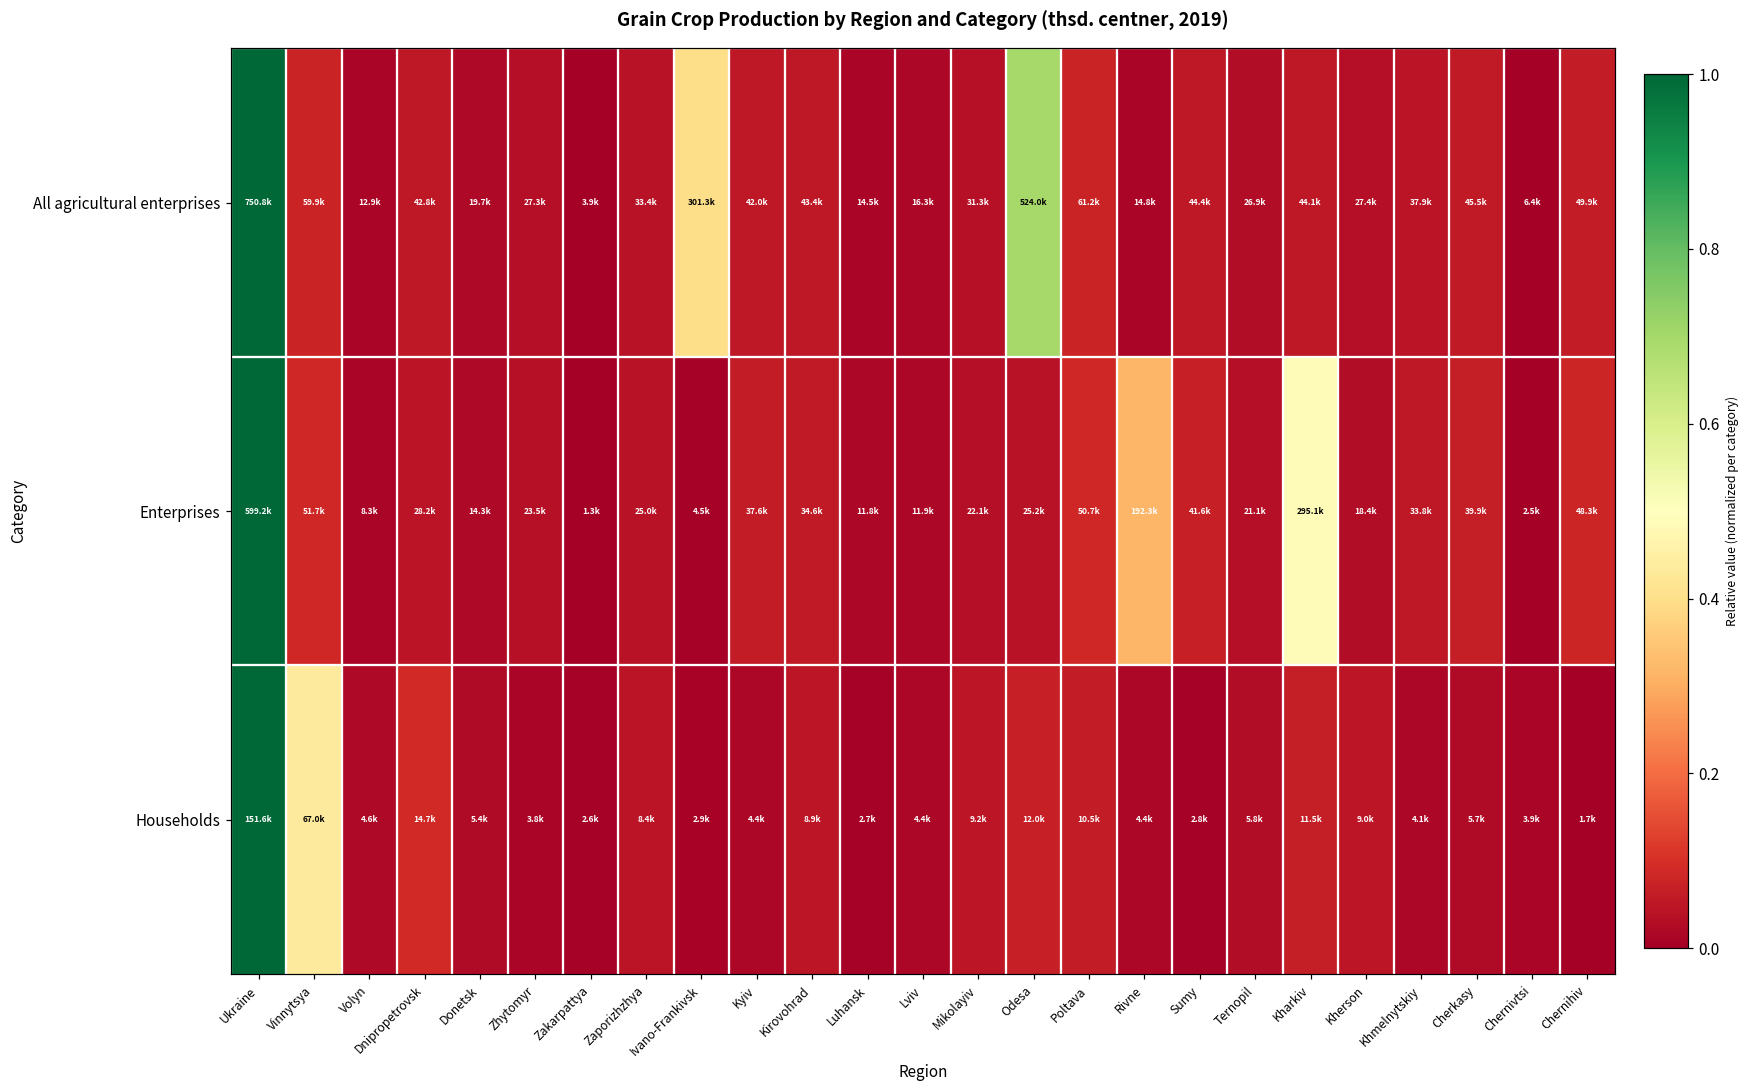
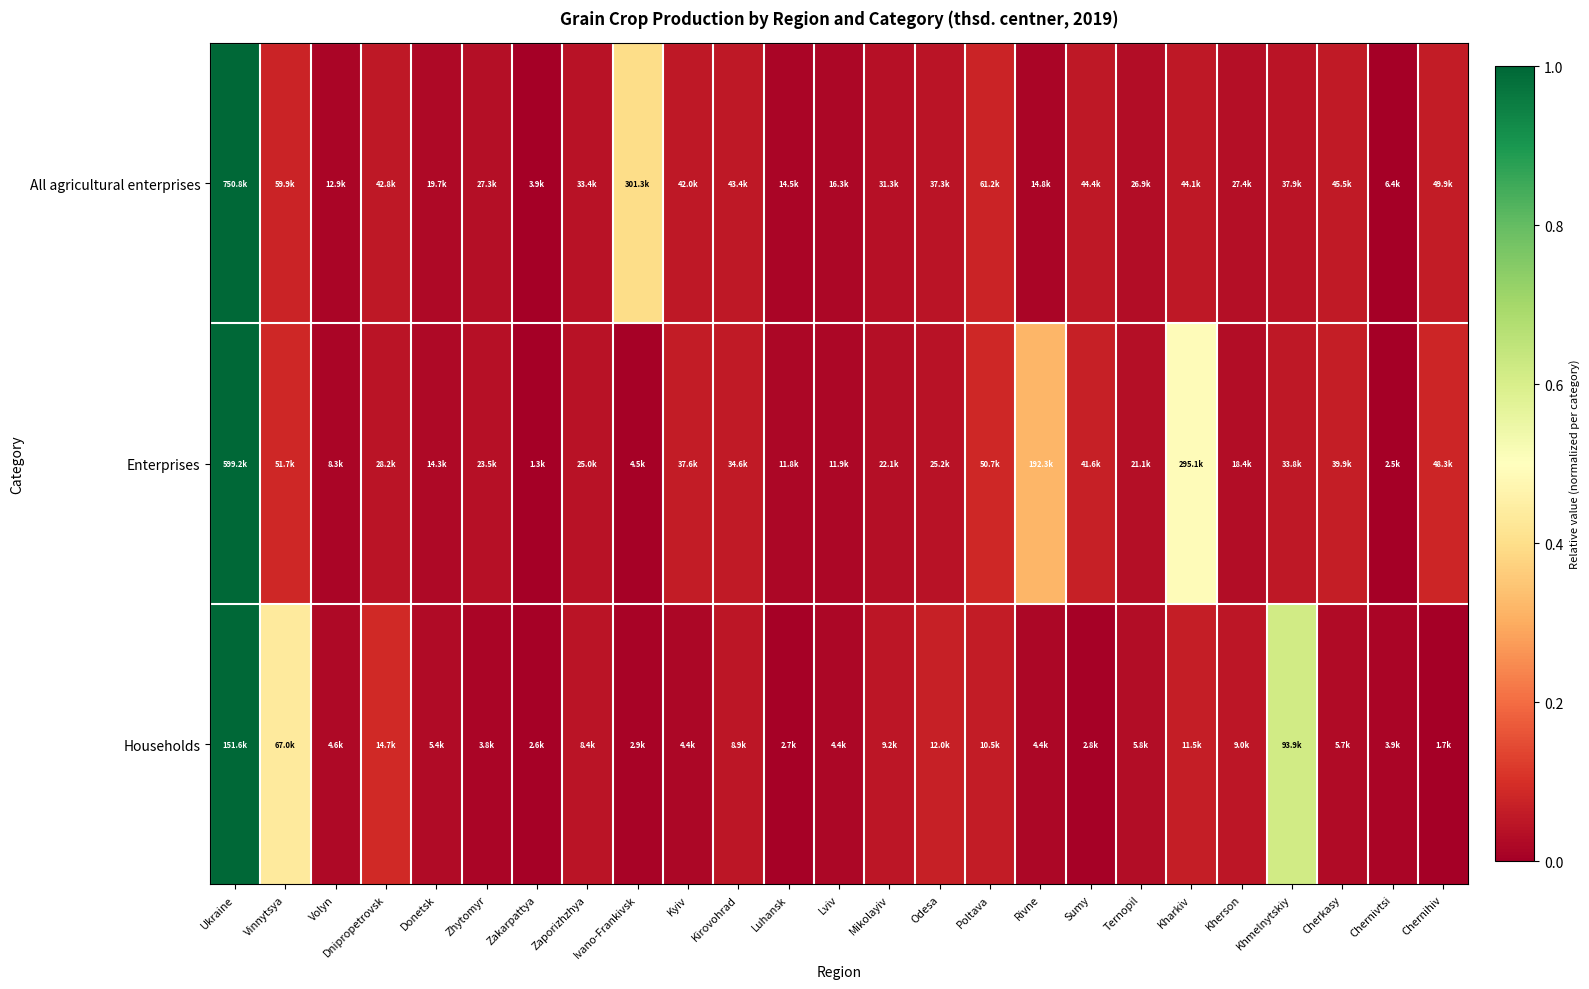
  {
    "All agricultural enterprises": {
      "Ukraine": "750.8k",
      "Vinnytsya": "59.9k",
      "Volyn": "12.9k",
      "Dnipropetrovsk": "42.8k",
      "Donetsk": "19.7k",
      "Zhytomyr": "27.3k",
      "Zakarpattya": "3.9k",
      "Zaporizhzhya": "33.4k",
      "Ivano-Frankivsk": "301.3k",
      "Kyiv": "42.0k",
      "Kirovohrad": "43.4k",
      "Luhansk": "14.5k",
      "Lviv": "16.3k",
      "Mikolayiv": "31.3k",
-     "Odesa": "524.0k",
+     "Odesa": "37.3k",
      "Poltava": "61.2k",
      "Rivne": "14.8k",
      "Sumy": "44.4k",
      "Ternopil": "26.9k",
      "Kharkiv": "44.1k",
      "Kherson": "27.4k",
      "Khmelnytskiy": "37.9k",
      "Cherkasy": "45.5k",
      "Chernivtsi": "6.4k",
      "Chernihiv": "49.9k"
    },
    "Enterprises": {
      "Ukraine": "599.2k",
      "Vinnytsya": "51.7k",
      "Volyn": "8.3k",
      "Dnipropetrovsk": "28.2k",
      "Donetsk": "14.3k",
      "Zhytomyr": "23.5k",
      "Zakarpattya": "1.3k",
      "Zaporizhzhya": "25.0k",
      "Ivano-Frankivsk": "4.5k",
      "Kyiv": "37.6k",
      "Kirovohrad": "34.6k",
      "Luhansk": "11.8k",
      "Lviv": "11.9k",
      "Mikolayiv": "22.1k",
      "Odesa": "25.2k",
      "Poltava": "50.7k",
      "Rivne": "192.3k",
      "Sumy": "41.6k",
      "Ternopil": "21.1k",
      "Kharkiv": "295.1k",
      "Kherson": "18.4k",
      "Khmelnytskiy": "33.8k",
      "Cherkasy": "39.9k",
      "Chernivtsi": "2.5k",
      "Chernihiv": "48.3k"
    },
    "Households": {
      "Ukraine": "151.6k",
      "Vinnytsya": "67.0k",
      "Volyn": "4.6k",
      "Dnipropetrovsk": "14.7k",
      "Donetsk": "5.4k",
      "Zhytomyr": "3.8k",
      "Zakarpattya": "2.6k",
      "Zaporizhzhya": "8.4k",
      "Ivano-Frankivsk": "2.9k",
      "Kyiv": "4.4k",
      "Kirovohrad": "8.9k",
      "Luhansk": "2.7k",
      "Lviv": "4.4k",
      "Mikolayiv": "9.2k",
      "Odesa": "12.0k",
      "Poltava": "10.5k",
      "Rivne": "4.4k",
      "Sumy": "2.8k",
      "Ternopil": "5.8k",
      "Kharkiv": "11.5k",
      "Kherson": "9.0k",
-     "Khmelnytskiy": "4.1k",
+     "Khmelnytskiy": "93.9k",
      "Cherkasy": "5.7k",
      "Chernivtsi": "3.9k",
      "Chernihiv": "1.7k"
    }
  }
